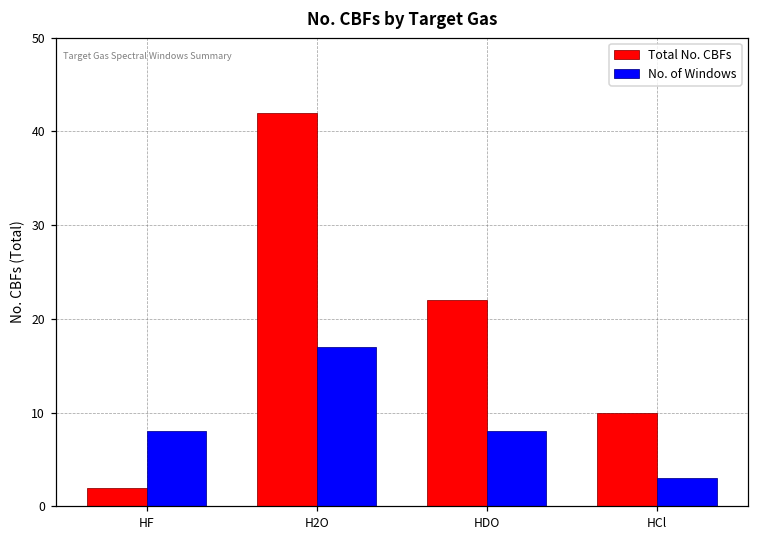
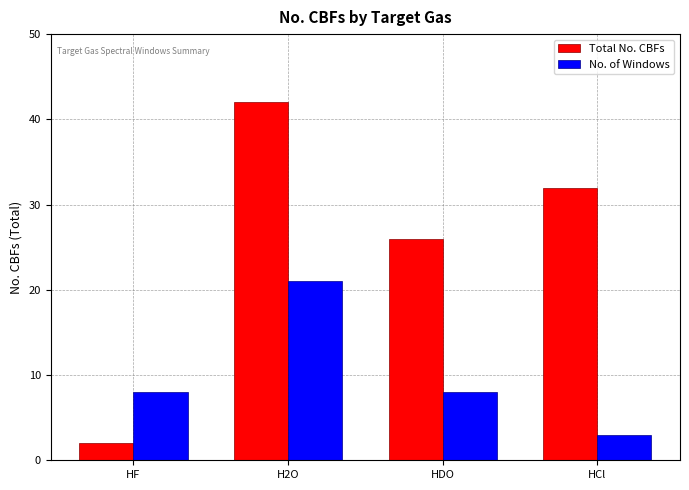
  {
    "Total No. CBFs": {
      "HF": 2,
      "H2O": 42,
-     "HDO": 22,
-     "HCl": 10
+     "HDO": 26,
+     "HCl": 32
    },
    "No. of Windows": {
      "HF": 8,
-     "H2O": 17,
+     "H2O": 21,
      "HDO": 8,
      "HCl": 3
    }
  }
